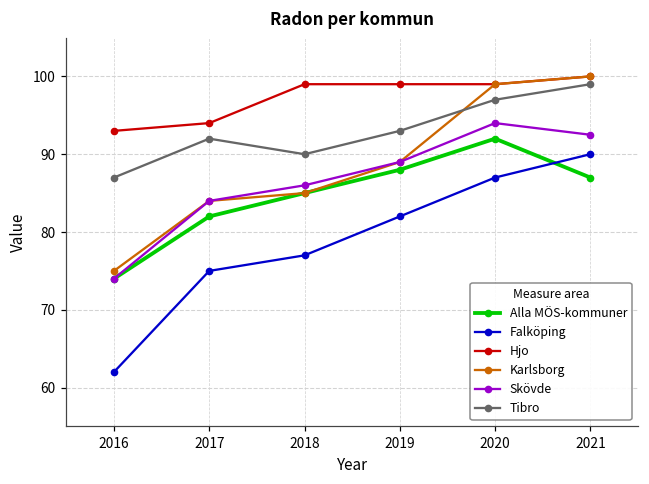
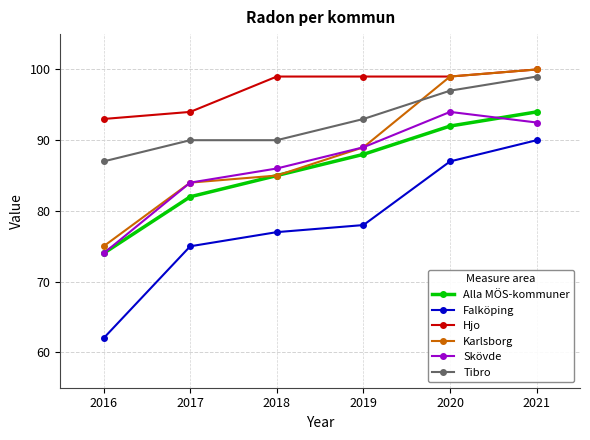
  {
    "Alla MÖS-kommuner": {
      "2017": 82,
      "2019": 88,
      "2020": 92,
-     "2021": 87
+     "2021": 94
    },
    "Falköping": {
      "2016": 62,
      "2017": 75,
      "2018": 77,
-     "2019": 82,
+     "2019": 78,
      "2020": 87,
      "2021": 90
    },
    "Hjo": {
      "2016": 93,
      "2017": 94,
      "2018": 99,
      "2019": 99
    },
    "Karlsborg": {
      "2016": 75
    },
    "Skövde": {
      "2018": 86,
      "2020": 94,
      "2021": 93
    },
    "Tibro": {
      "2016": 87,
-     "2017": 92,
+     "2017": 90,
      "2018": 90,
      "2019": 93,
      "2020": 97,
      "2021": 99
    }
  }
